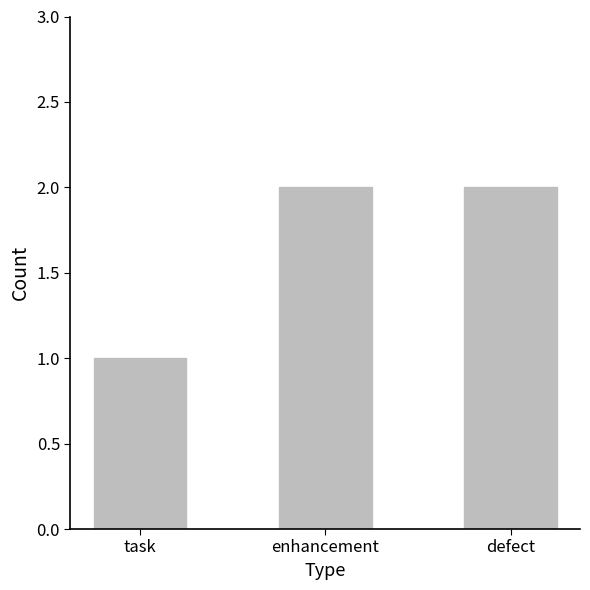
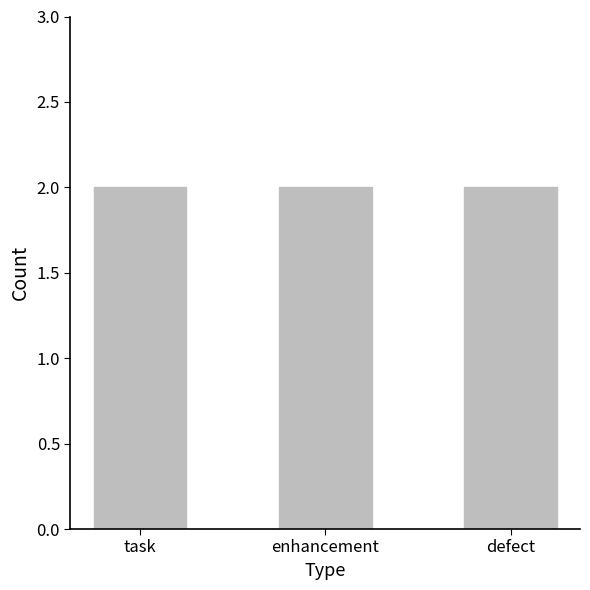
  {
-   "task": 1,
+   "task": 2,
    "enhancement": 2,
    "defect": 2
  }
